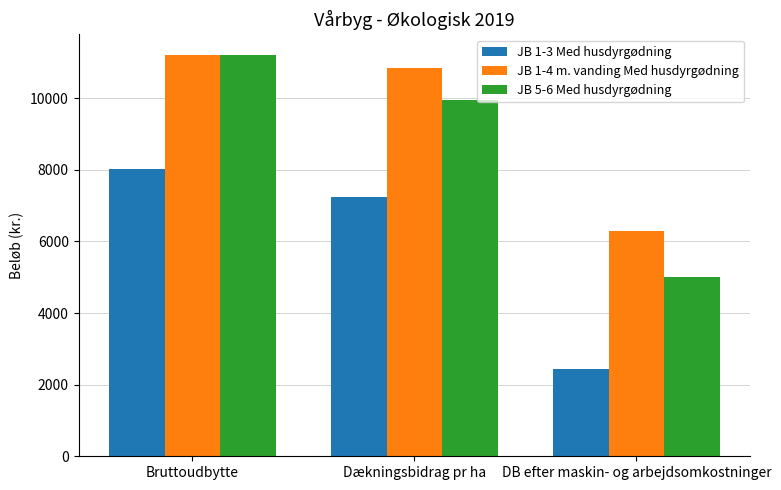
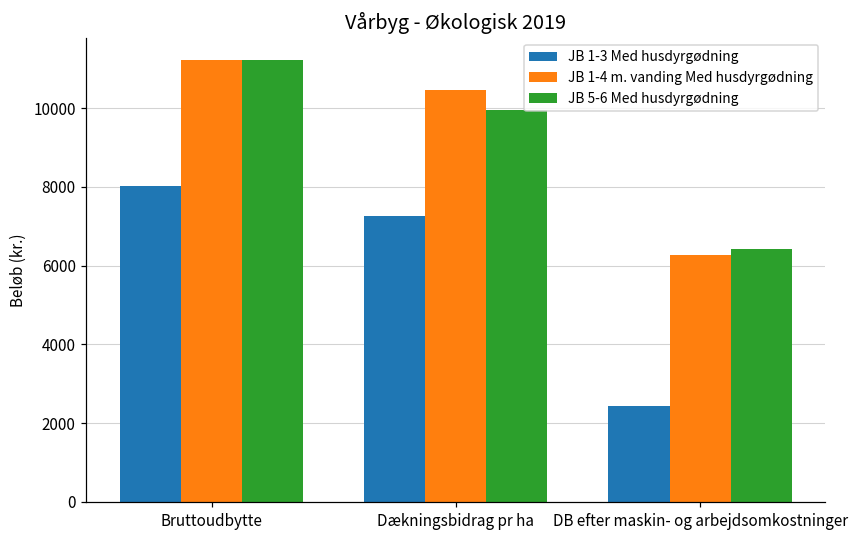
  {
    "JB 1-3 Med husdyrgødning": {
      "Bruttoudbytte": 8000,
      "Dækningsbidrag pr ha": 7300,
      "DB efter maskin- og arbejdsomkostninger": 2400
    },
    "JB 1-4 m. vanding Med husdyrgødning": {
      "Bruttoudbytte": 11200,
-     "Dækningsbidrag pr ha": 10800,
+     "Dækningsbidrag pr ha": 10500,
      "DB efter maskin- og arbejdsomkostninger": 6300
    },
    "JB 5-6 Med husdyrgødning": {
      "Bruttoudbytte": 11200,
      "Dækningsbidrag pr ha": 9900,
-     "DB efter maskin- og arbejdsomkostninger": 5000
+     "DB efter maskin- og arbejdsomkostninger": 6400
    }
  }
